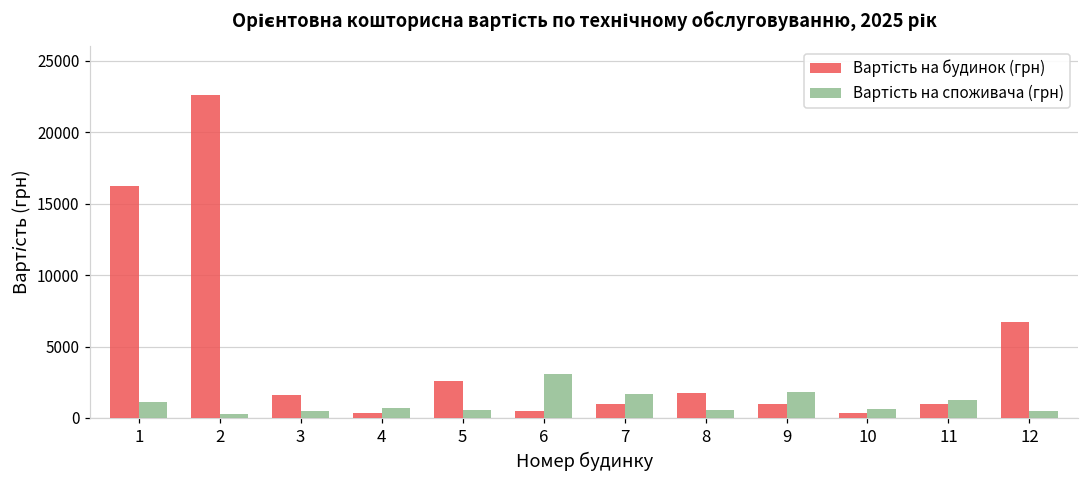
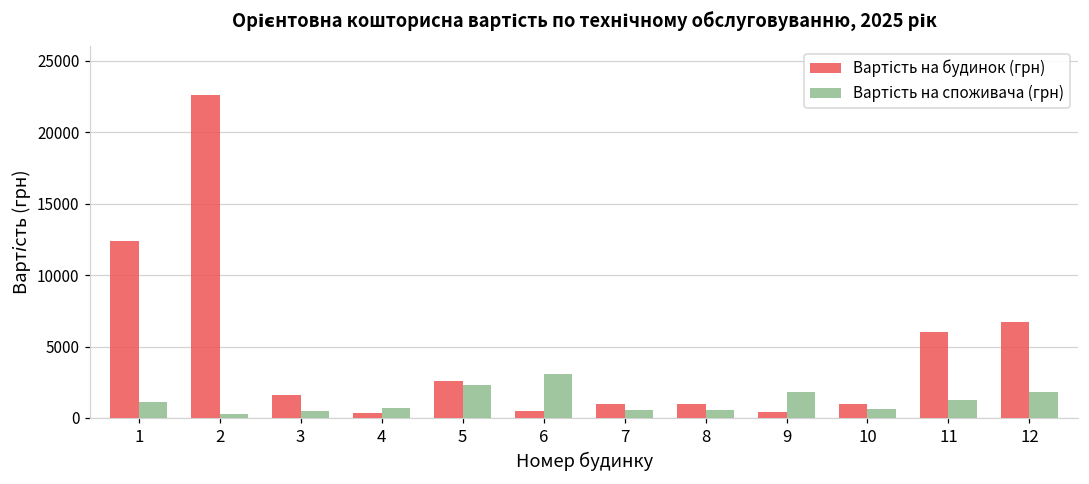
  {
    "Вартість на будинок (грн)": {
-     "1": 16300,
+     "1": 12400,
      "2": 22600,
      "3": 1600,
      "4": 400,
      "5": 2600,
      "6": 500,
      "7": 1000,
-     "8": 1700,
-     "9": 1000,
-     "10": 300,
-     "11": 1000,
+     "8": 1000,
+     "9": 400,
+     "10": 1000,
+     "11": 6000,
      "12": 6700
    },
    "Вартість на споживача (грн)": {
      "1": 1100,
      "2": 300,
      "3": 500,
      "4": 700,
-     "5": 600,
+     "5": 2300,
      "6": 3100,
-     "7": 1700,
+     "7": 600,
      "8": 600,
      "9": 1800,
      "10": 600,
      "11": 1300,
-     "12": 500
+     "12": 1800
    }
  }
